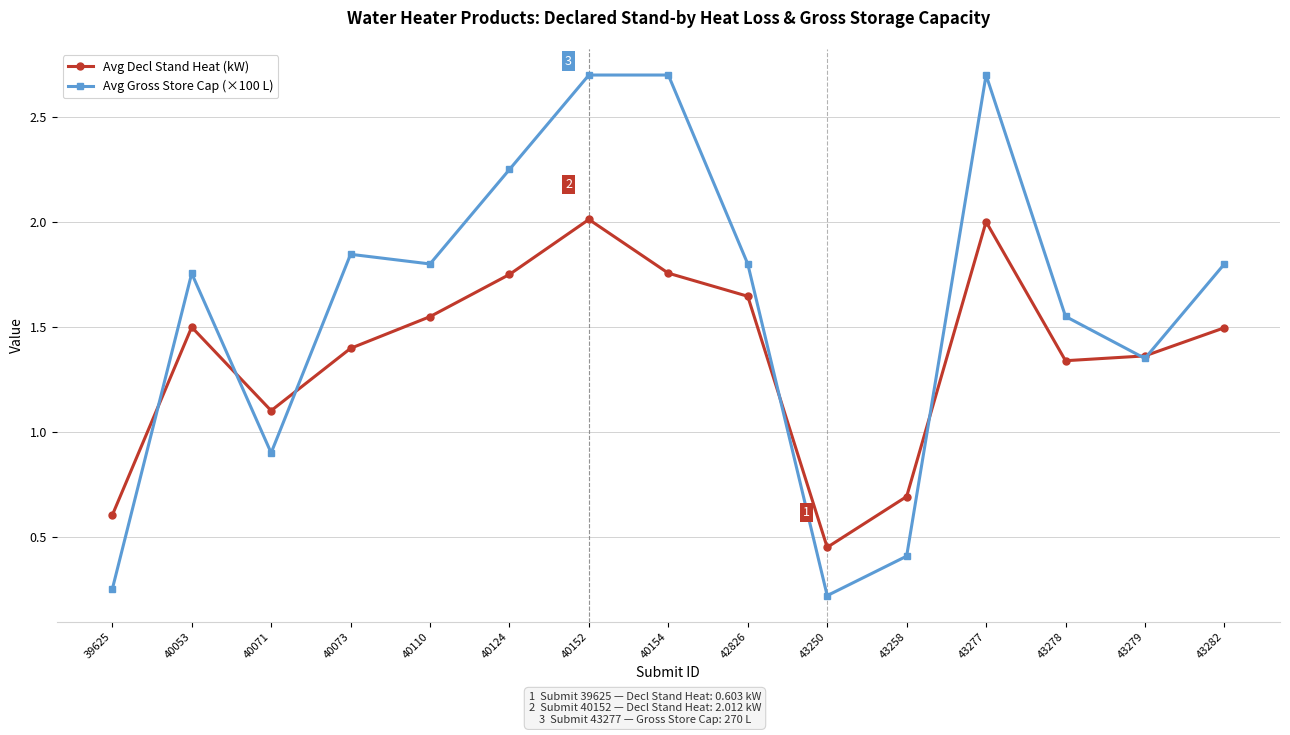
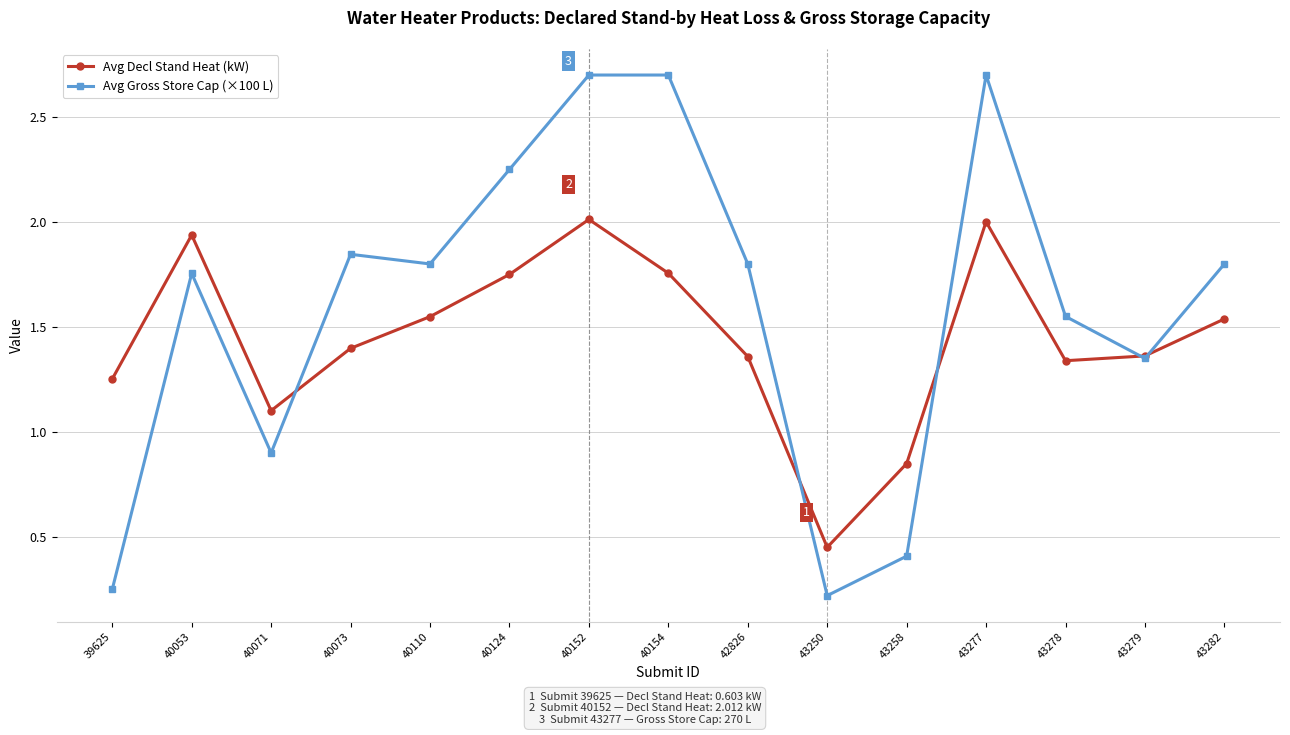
  {
    "Avg Decl Stand Heat (kW)": {
-     "39625": 0.60,
-     "40053": 1.50,
+     "39625": 1.25,
+     "40053": 1.94,
      "40071": 1.10,
      "40073": 1.40,
      "40110": 1.55,
      "40124": 1.75,
      "40152": 2.01,
      "40154": 1.76,
-     "42826": 1.65,
+     "42826": 1.36,
      "43250": 0.45,
-     "43258": 0.69,
+     "43258": 0.85,
      "43277": 2.00,
      "43278": 1.34,
-     "43282": 1.50
+     "43282": 1.54
    },
    "Avg Gross Store Cap (×100 L)": {
      "39625": 0.25,
      "40053": 1.76,
      "40071": 0.90,
      "40073": 1.85,
      "40110": 1.80,
      "40124": 2.25,
      "40154": 2.70,
      "42826": 1.80,
      "43250": 0.22,
      "43258": 0.41,
      "43277": 2.70,
      "43278": 1.55,
      "43282": 1.80
    }
  }
